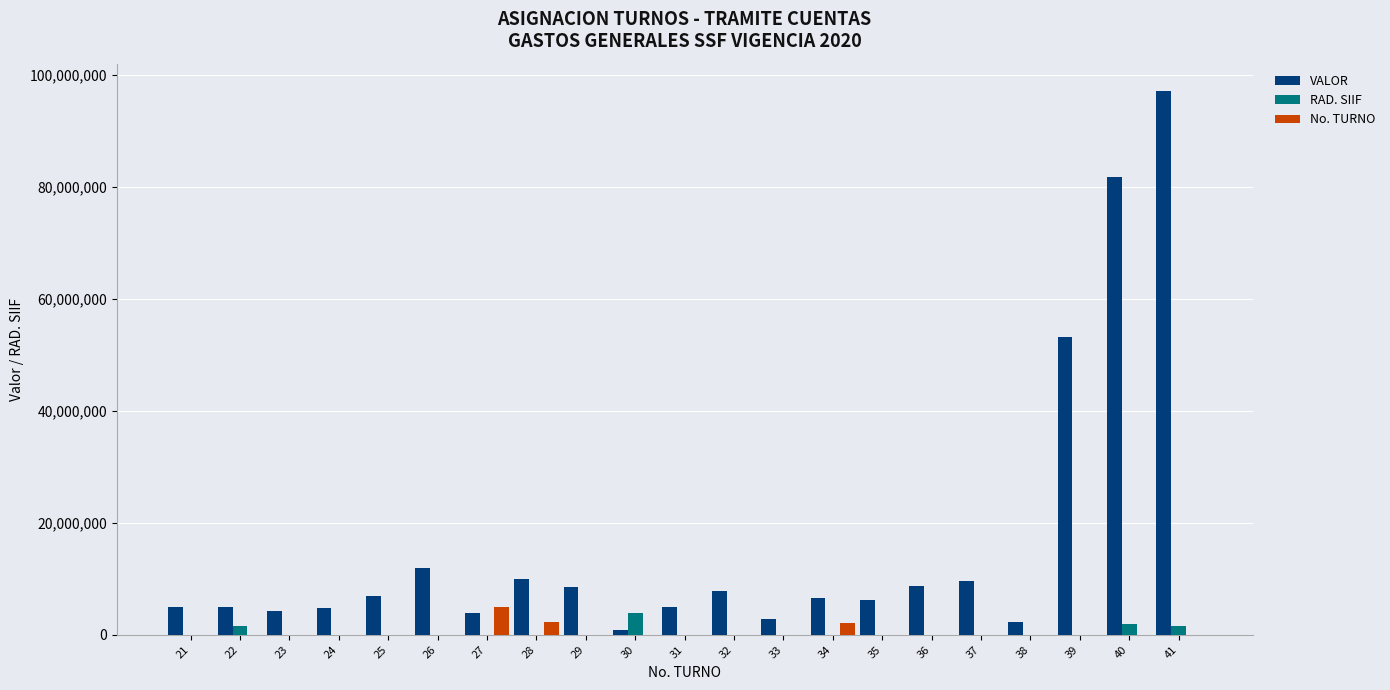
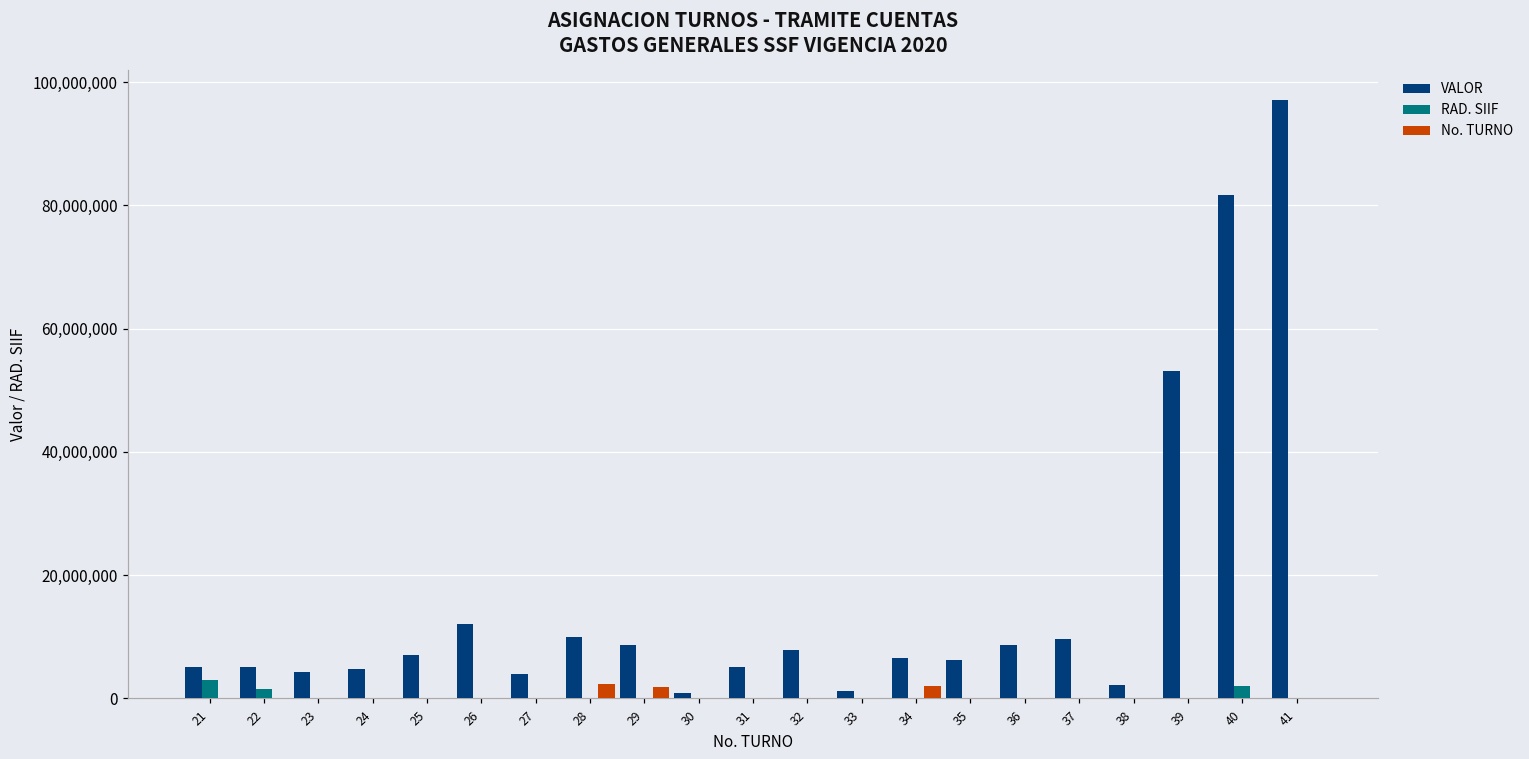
  {
    "VALOR": {
      "21": "5,000,000",
      "22": "5,000,000",
      "23": "4,000,000",
      "24": "5,000,000",
      "25": "7,000,000",
      "26": "12,000,000",
      "27": "4,000,000",
      "28": "10,000,000",
      "29": "9,000,000",
      "30": "1,000,000",
      "31": "5,000,000",
      "32": "8,000,000",
-     "33": "3,000,000",
+     "33": "1,000,000",
      "34": "7,000,000",
      "35": "6,000,000",
      "36": "9,000,000",
      "37": "10,000,000",
      "38": "2,000,000",
      "39": "53,000,000",
      "40": "82,000,000",
      "41": "97,000,000"
    },
    "RAD. SIIF": {
-     "21": "0",
+     "21": "3,000,000",
      "22": "2,000,000",
-     "30": "4,000,000",
+     "30": "0",
      "40": "2,000,000",
-     "41": "2,000,000"
+     "41": "0"
    },
    "No. TURNO": {
-     "27": "5,000,000",
+     "27": "0",
      "28": "2,000,000",
-     "29": "0",
+     "29": "2,000,000",
      "34": "2,000,000"
    }
  }
